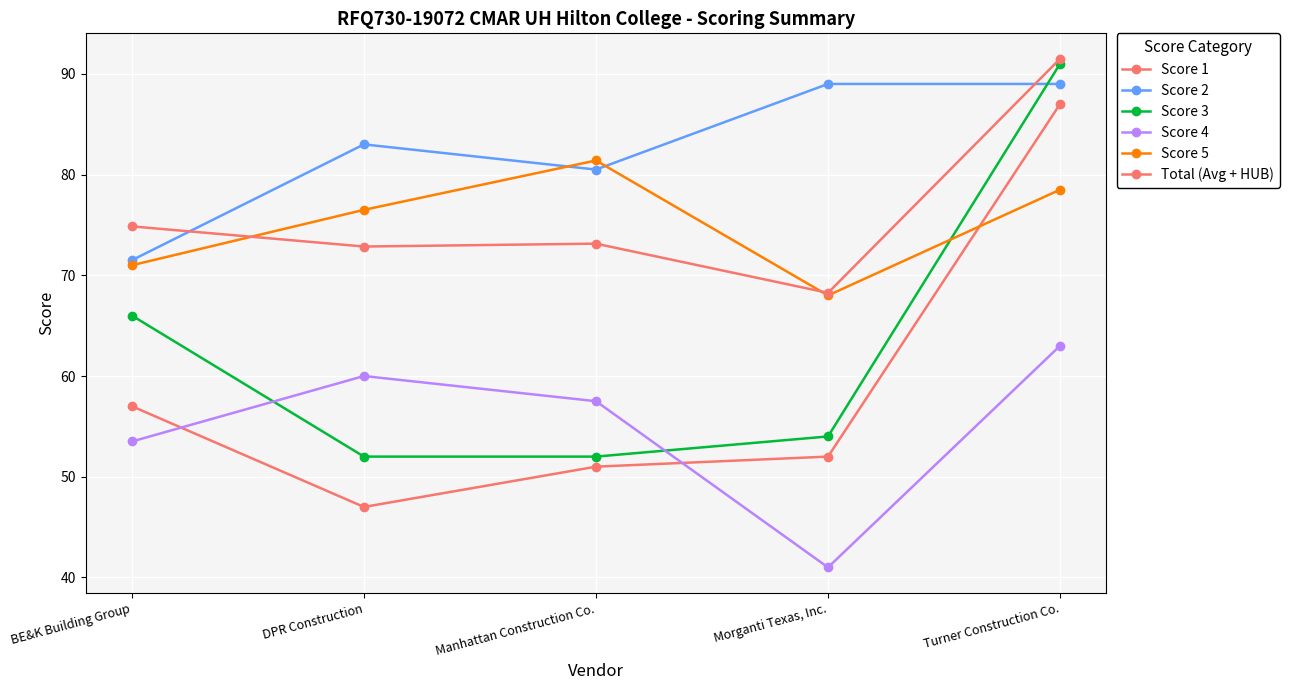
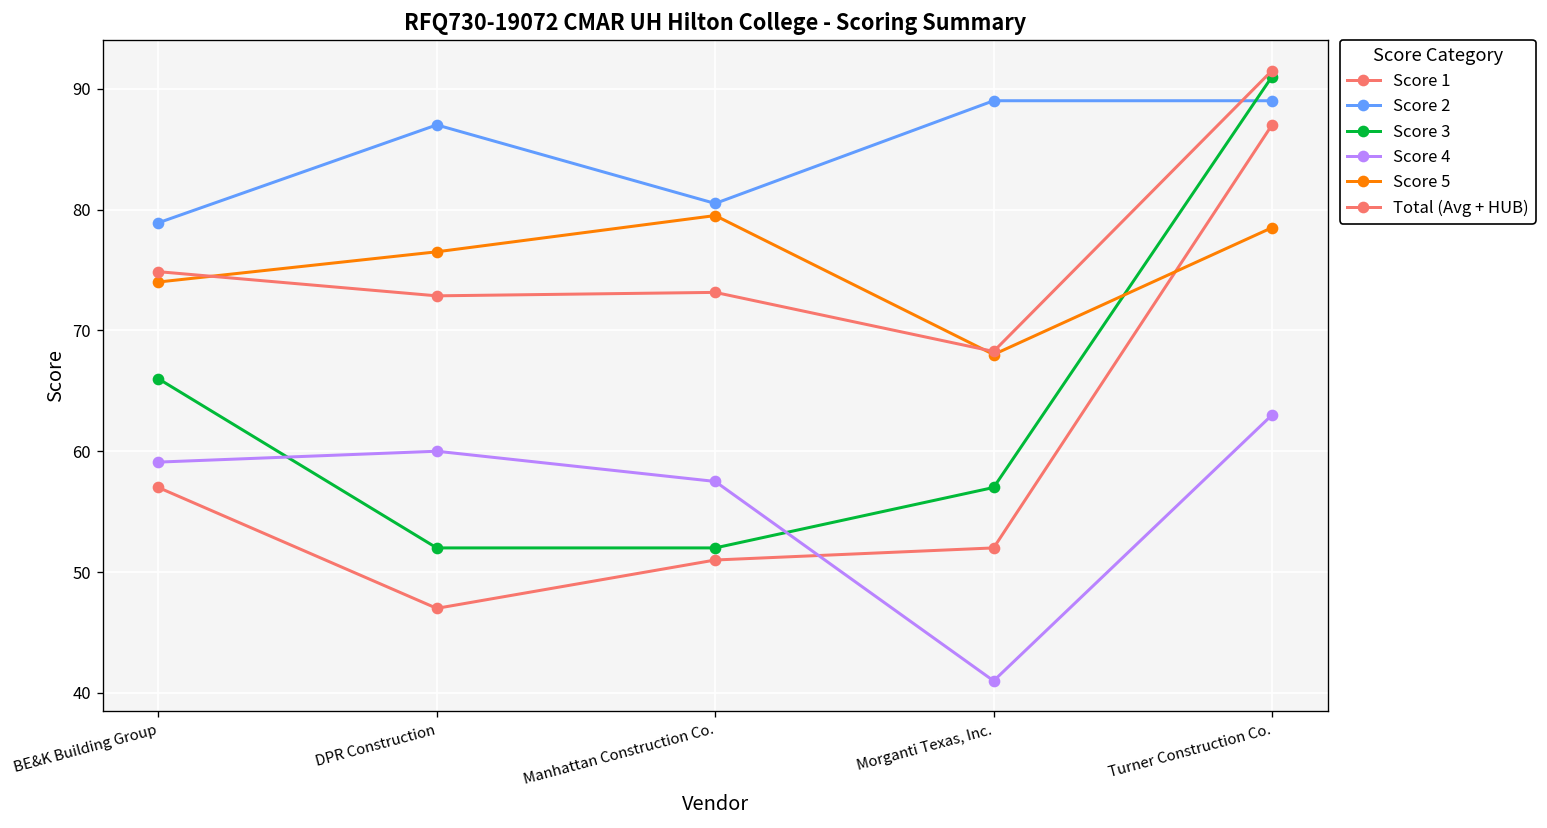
  {
    "Score 2": {
-     "BE&K Building Group": 71.5,
-     "DPR Construction": 83,
+     "BE&K Building Group": 78.9,
+     "DPR Construction": 87,
      "Manhattan Construction Co.": 80.5,
      "Morganti Texas, Inc.": 89.0,
      "Turner Construction Co.": 89.0
    },
    "Score 3": {
      "BE&K Building Group": 66,
      "DPR Construction": 52,
      "Manhattan Construction Co.": 52,
-     "Morganti Texas, Inc.": 54,
+     "Morganti Texas, Inc.": 57,
      "Turner Construction Co.": 91
    },
    "Score 4": {
-     "BE&K Building Group": 53.5,
+     "BE&K Building Group": 59.1,
      "DPR Construction": 60.0,
      "Manhattan Construction Co.": 57.5,
      "Morganti Texas, Inc.": 41.0,
      "Turner Construction Co.": 63.0
    },
    "Score 5": {
-     "BE&K Building Group": 71,
+     "BE&K Building Group": 74,
      "DPR Construction": 76.5,
-     "Manhattan Construction Co.": 81.4,
+     "Manhattan Construction Co.": 79.5,
      "Turner Construction Co.": 78.5
    }
  }
